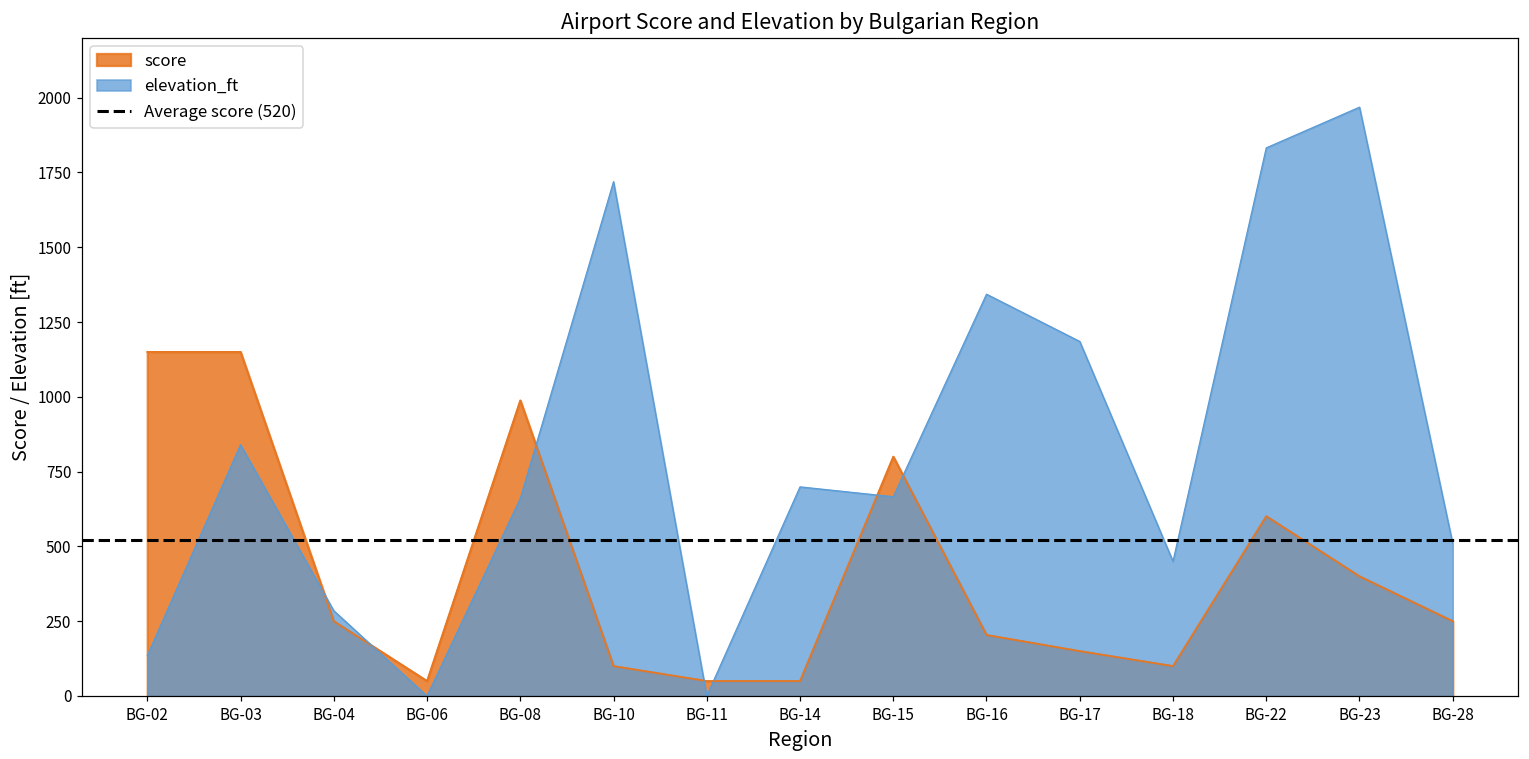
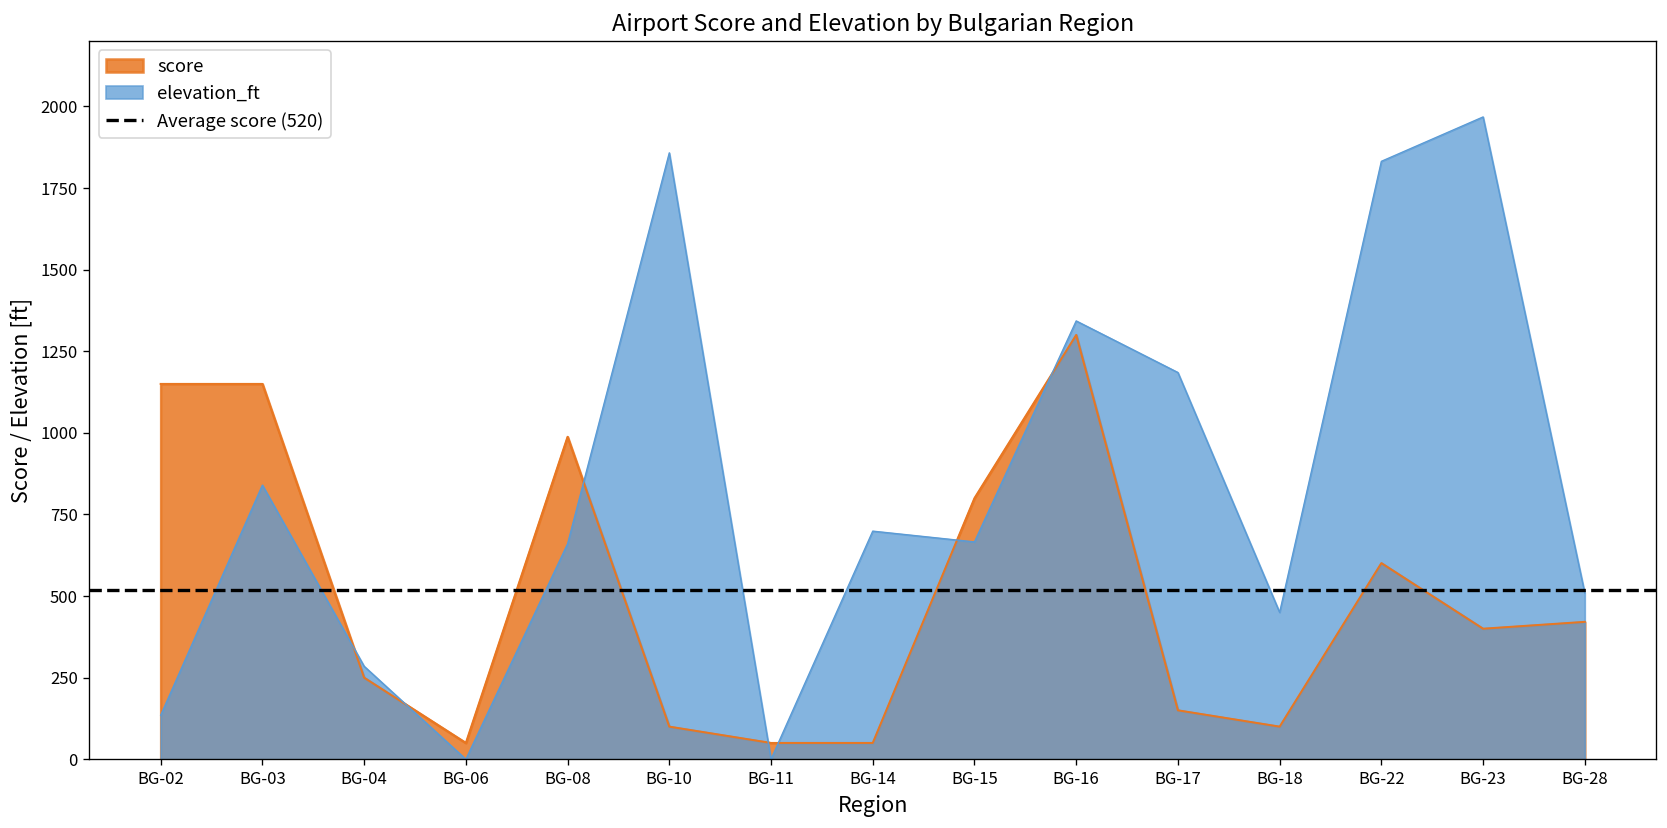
  {
    "score": {
      "BG-02": 1150,
      "BG-03": 1150,
      "BG-04": 250,
      "BG-06": 50,
      "BG-08": 990,
      "BG-10": 100,
      "BG-11": 50,
      "BG-14": 50,
      "BG-15": 800,
-     "BG-16": 200,
+     "BG-16": 1300,
      "BG-17": 150,
      "BG-18": 100,
      "BG-22": 600,
      "BG-23": 400,
-     "BG-28": 250
+     "BG-28": 420
    },
    "elevation_ft": {
      "BG-02": 140,
      "BG-03": 840,
      "BG-04": 290,
      "BG-06": 0,
      "BG-08": 660,
-     "BG-10": 1720,
+     "BG-10": 1860,
      "BG-11": 0,
      "BG-14": 700,
      "BG-15": 670,
      "BG-16": 1340,
      "BG-17": 1190,
      "BG-18": 450,
      "BG-22": 1830,
      "BG-23": 1970,
      "BG-28": 510
    }
  }
